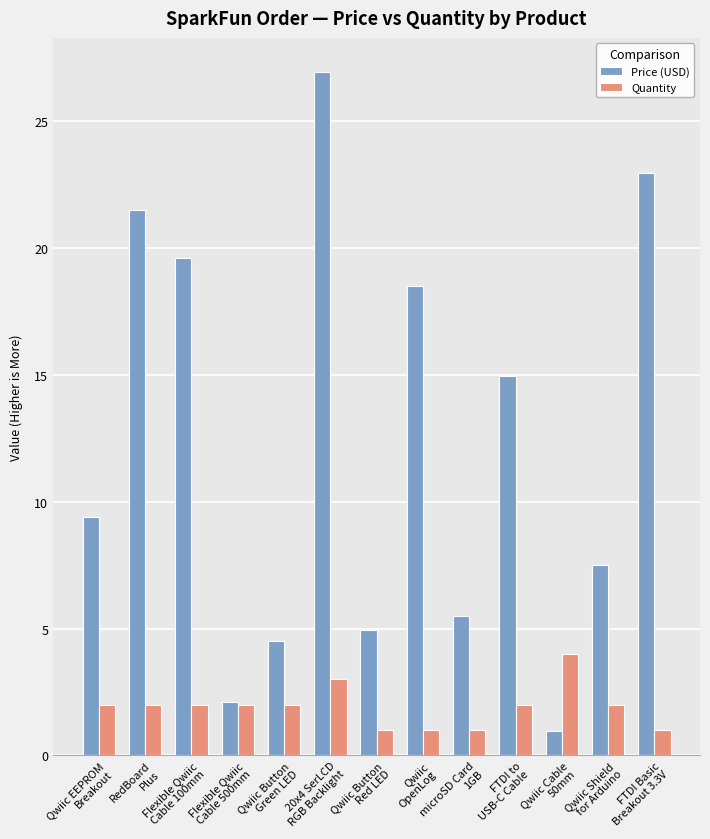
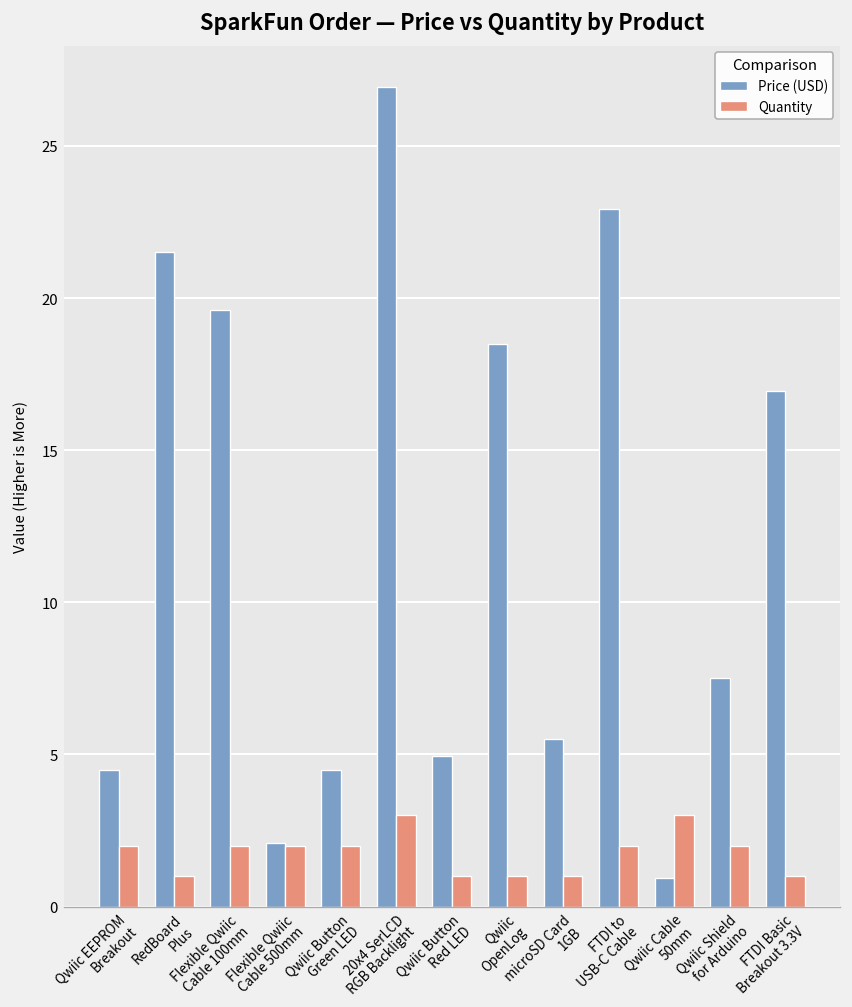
  {
    "Price (USD)": {
-     "Qwiic EEPROM Breakout": 9.4,
+     "Qwiic EEPROM Breakout": 4.5,
      "RedBoard Plus": 21.5,
      "Flexible Qwiic Cable 100mm": 19.6,
      "Flexible Qwiic Cable 500mm": 2.1,
      "Qwiic Button Green LED": 4.5,
      "20x4 SerLCD RGB Backlight": 27.0,
      "Qwiic Button Red LED": 5.0,
      "Qwiic OpenLog": 18.5,
      "microSD Card 1GB": 5.5,
-     "FTDI to USB-C Cable": 15.0,
+     "FTDI to USB-C Cable": 22.9,
      "Qwiic Cable 50mm": 1.0,
      "Qwiic Shield for Arduino": 7.5,
-     "FTDI Basic Breakout 3.3V": 23.0
+     "FTDI Basic Breakout 3.3V": 17.0
    },
    "Quantity": {
      "Qwiic EEPROM Breakout": 2,
-     "RedBoard Plus": 2,
+     "RedBoard Plus": 1,
      "Flexible Qwiic Cable 100mm": 2,
      "Flexible Qwiic Cable 500mm": 2,
      "Qwiic Button Green LED": 2,
      "20x4 SerLCD RGB Backlight": 3,
      "Qwiic Button Red LED": 1,
      "Qwiic OpenLog": 1,
      "microSD Card 1GB": 1,
      "FTDI to USB-C Cable": 2,
-     "Qwiic Cable 50mm": 4,
+     "Qwiic Cable 50mm": 3,
      "Qwiic Shield for Arduino": 2,
      "FTDI Basic Breakout 3.3V": 1
    }
  }
